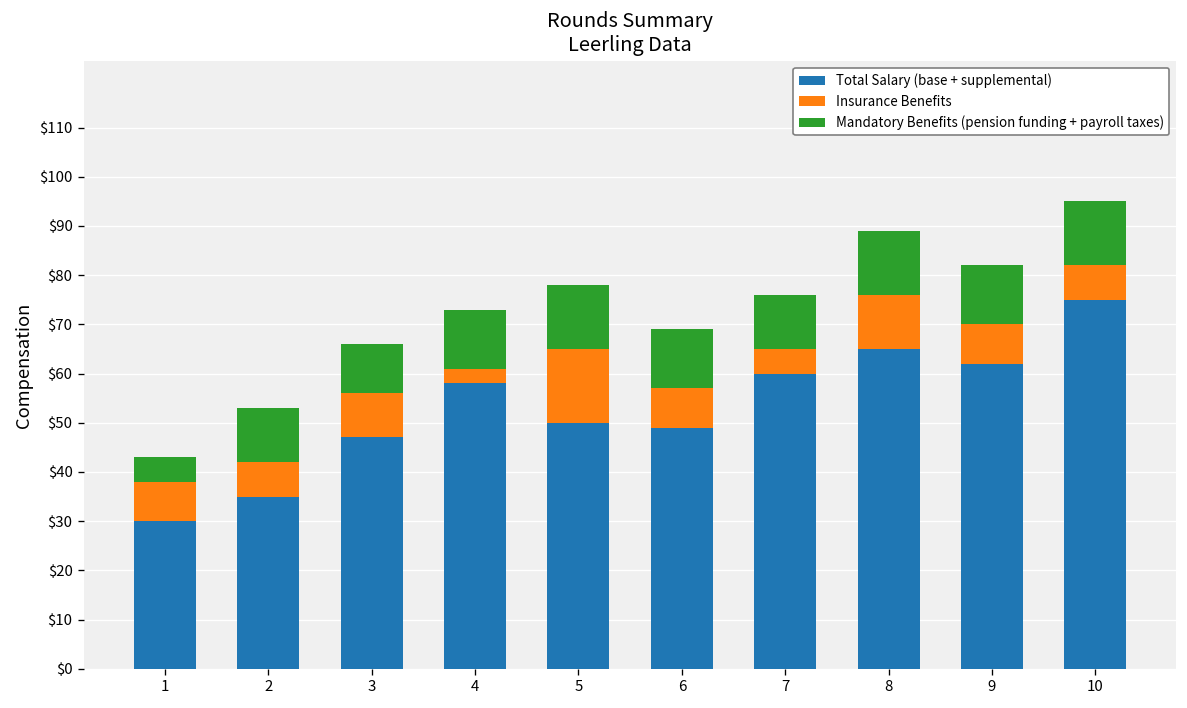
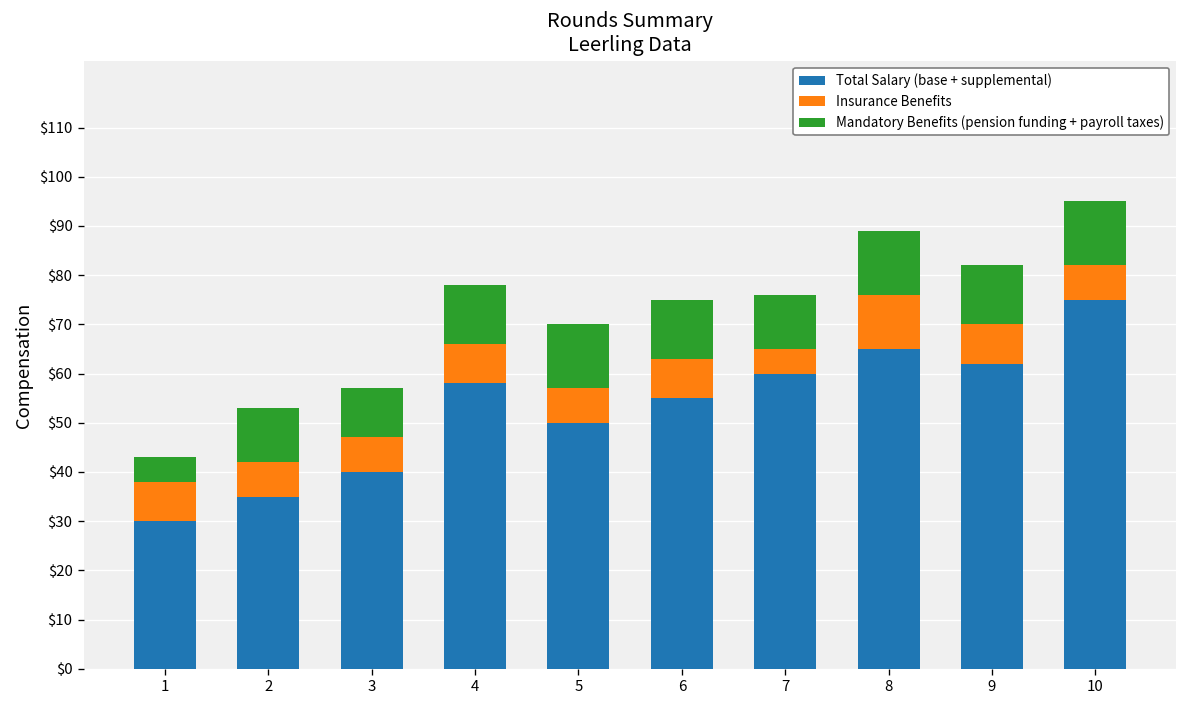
  {
    "Total Salary (base + supplemental)": {
      "1": "$30",
      "2": "$35",
-     "3": "$47",
+     "3": "$40",
      "4": "$58",
      "5": "$50",
-     "6": "$49",
+     "6": "$55",
      "7": "$60",
      "8": "$65",
      "9": "$62",
      "10": "$75"
    },
    "Insurance Benefits": {
      "1": "$8",
      "2": "$7",
-     "3": "$9",
-     "4": "$3",
-     "5": "$15",
+     "3": "$7",
+     "4": "$8",
+     "5": "$7",
      "6": "$8",
      "7": "$5",
      "8": "$11",
      "9": "$8",
      "10": "$7"
    },
    "Mandatory Benefits (pension funding + payroll taxes)": {
      "1": "$5",
      "2": "$11",
      "3": "$10",
      "4": "$12",
      "5": "$13",
      "6": "$12",
      "7": "$11",
      "8": "$13",
      "9": "$12",
      "10": "$13"
    }
  }
